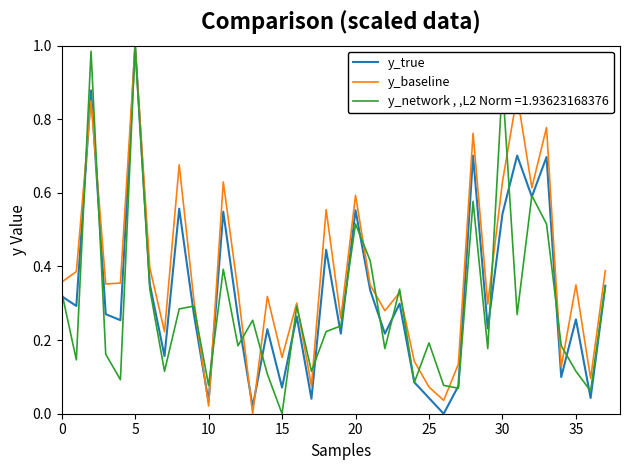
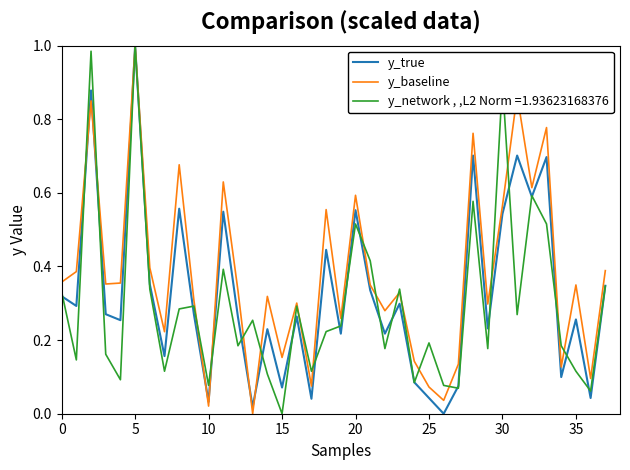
  {
    "y_true": {
      "0": 0.32,
      "10": 0.03,
      "15": 0.07,
      "20": 0.55,
      "25": 0.04,
      "30": 0.54,
      "35": 0.26
    },
    "y_baseline": {
      "0": 0.36,
      "10": 0.02,
      "15": 0.15,
      "20": 0.59,
      "25": 0.07,
-     "30": 0.63,
+     "30": 0.56,
      "35": 0.35
    },
    "y_network , ,L2 Norm =1.93623168376": {
      "0": 0.33,
      "10": 0.08,
      "15": 0.00,
      "20": 0.52,
      "25": 0.19,
      "35": 0.12
    }
  }
